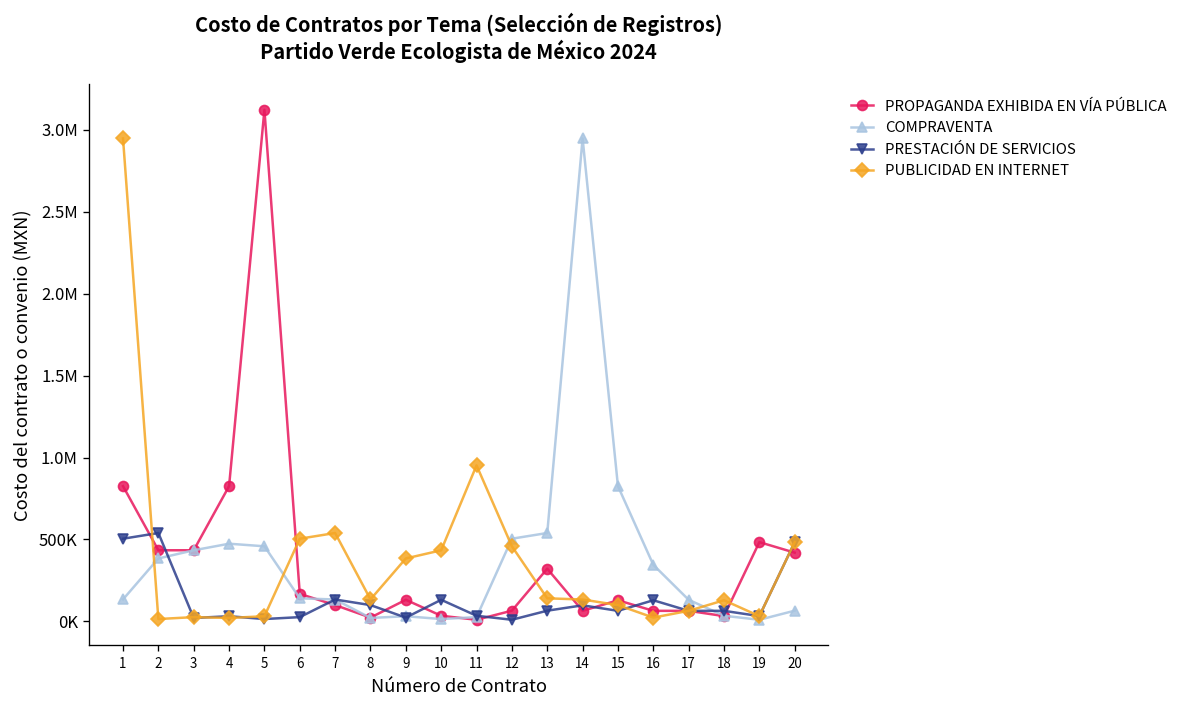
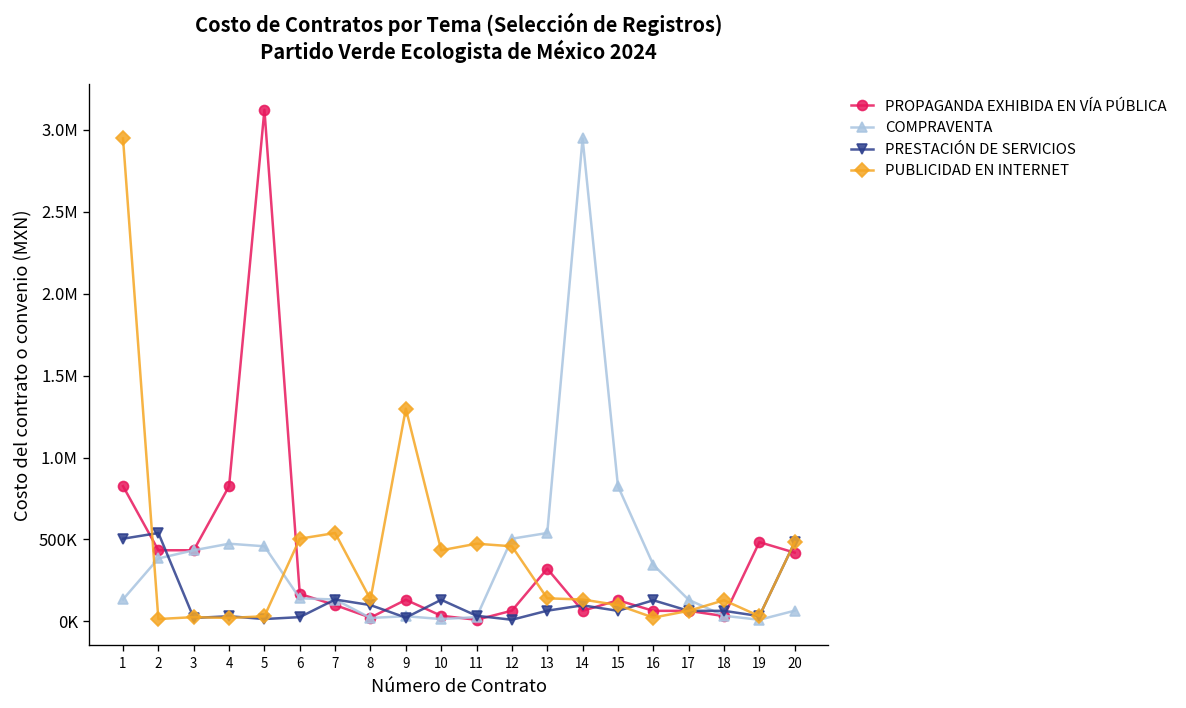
  {
    "PROPAGANDA EXHIBIDA EN VÍA PÚBLICA": {
      "1": 830000,
      "2": 430000,
      "4": 830000,
      "5": 3120000,
      "6": 170000,
      "7": 100000,
      "9": 130000,
      "10": 30000,
      "12": 70000,
      "13": 320000,
      "14": 60000,
      "15": 130000,
      "16": 60000,
      "19": 480000,
      "20": 420000
    },
    "COMPRAVENTA": {
      "1": 130000,
      "2": 380000,
      "4": 470000,
      "5": 460000,
      "6": 140000,
      "10": 10000,
      "12": 500000,
      "13": 540000,
      "14": 2950000,
      "15": 830000,
      "16": 350000,
      "17": 130000,
      "19": 10000,
      "20": 70000
    },
    "PRESTACIÓN DE SERVICIOS": {
      "1": 500000,
      "2": 540000,
      "6": 30000,
      "8": 100000,
      "10": 130000,
      "12": 10000,
      "13": 70000,
      "14": 100000,
      "15": 60000,
      "16": 130000,
      "18": 60000
    },
    "PUBLICIDAD EN INTERNET": {
      "1": 2950000,
      "2": 10000,
      "6": 500000,
      "7": 540000,
      "8": 130000,
-     "9": 380000,
+     "9": 1300000,
      "10": 430000,
-     "11": 950000,
+     "11": 470000,
      "12": 460000,
      "13": 140000,
      "14": 130000,
      "15": 100000,
      "16": 20000,
      "18": 130000
    }
  }
